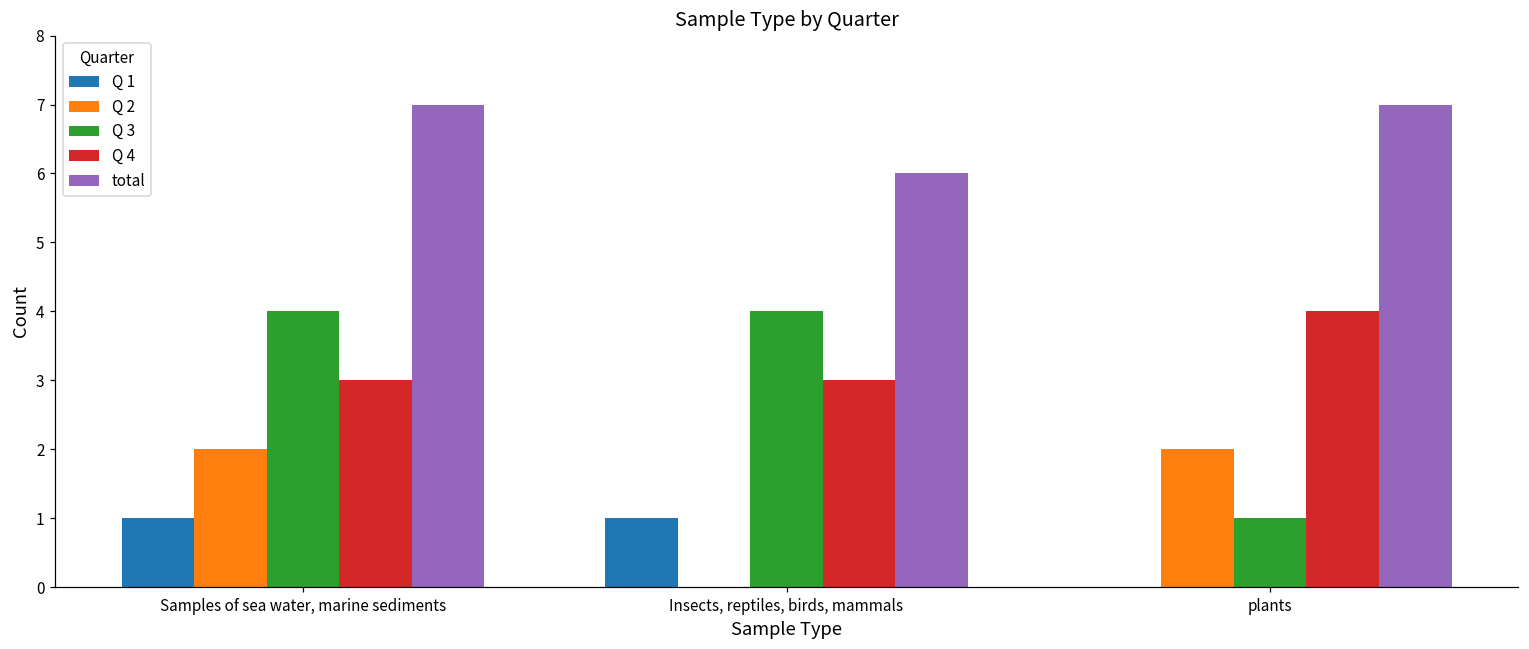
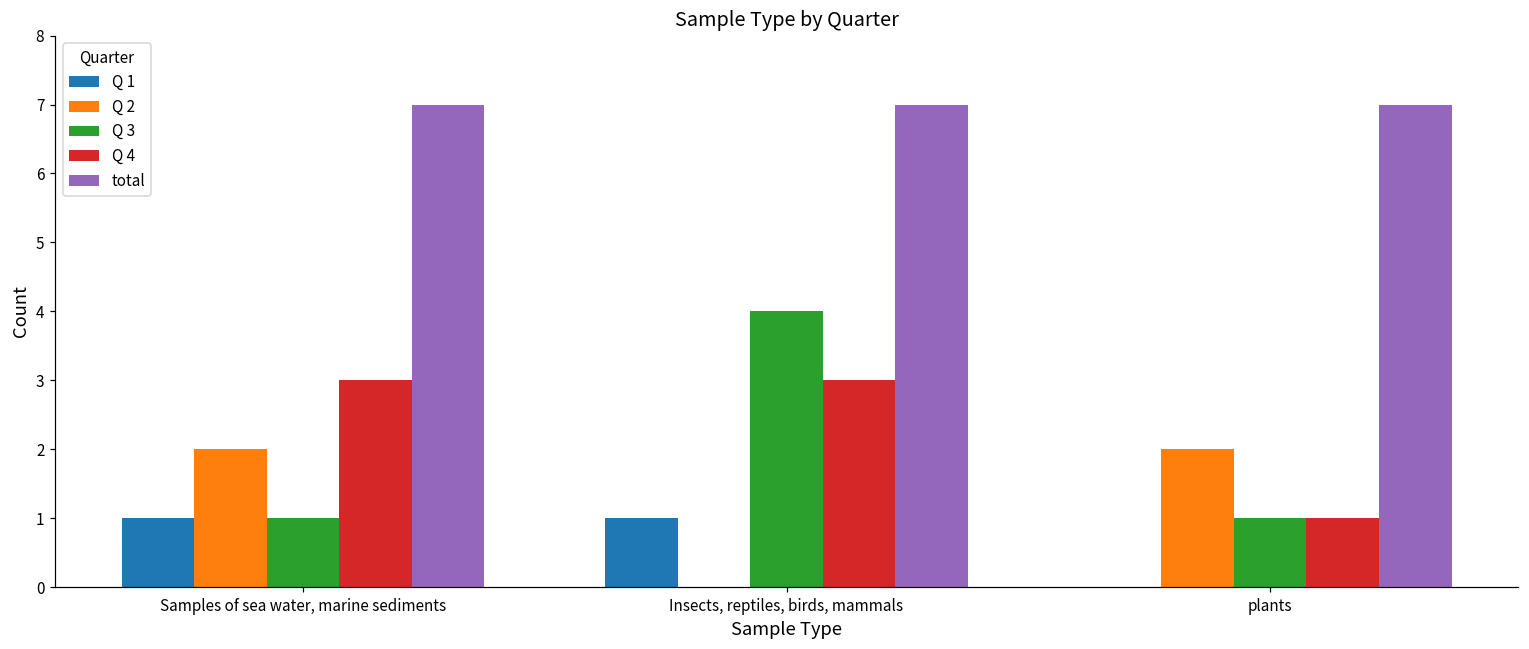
  {
    "Q 1": {
      "Samples of sea water, marine sediments": 1,
      "Insects, reptiles, birds, mammals": 1,
      "plants": 0
    },
    "Q 2": {
      "Samples of sea water, marine sediments": 2,
      "Insects, reptiles, birds, mammals": 0,
      "plants": 2
    },
    "Q 3": {
-     "Samples of sea water, marine sediments": 4,
+     "Samples of sea water, marine sediments": 1,
      "Insects, reptiles, birds, mammals": 4,
      "plants": 1
    },
    "Q 4": {
      "Samples of sea water, marine sediments": 3,
      "Insects, reptiles, birds, mammals": 3,
-     "plants": 4
+     "plants": 1
    },
    "total": {
      "Samples of sea water, marine sediments": 7,
-     "Insects, reptiles, birds, mammals": 6,
+     "Insects, reptiles, birds, mammals": 7,
      "plants": 7
    }
  }
